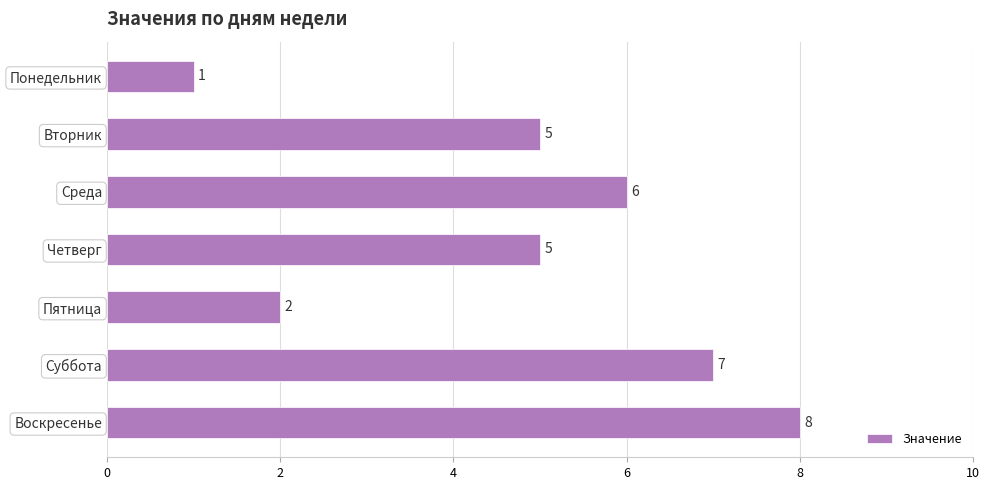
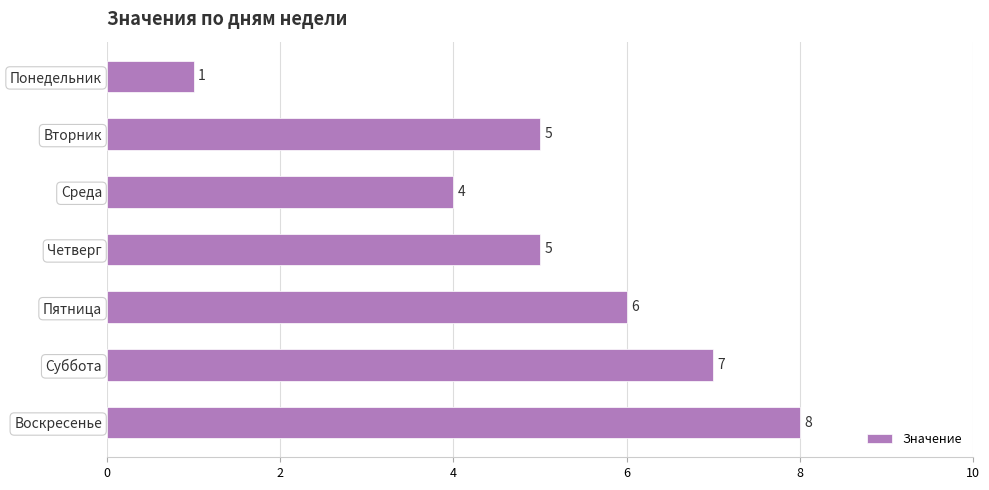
  {
    "Понедельник": 1,
    "Вторник": 5,
-   "Среда": 6,
+   "Среда": 4,
    "Четверг": 5,
-   "Пятница": 2,
+   "Пятница": 6,
    "Суббота": 7,
    "Воскресенье": 8
  }
